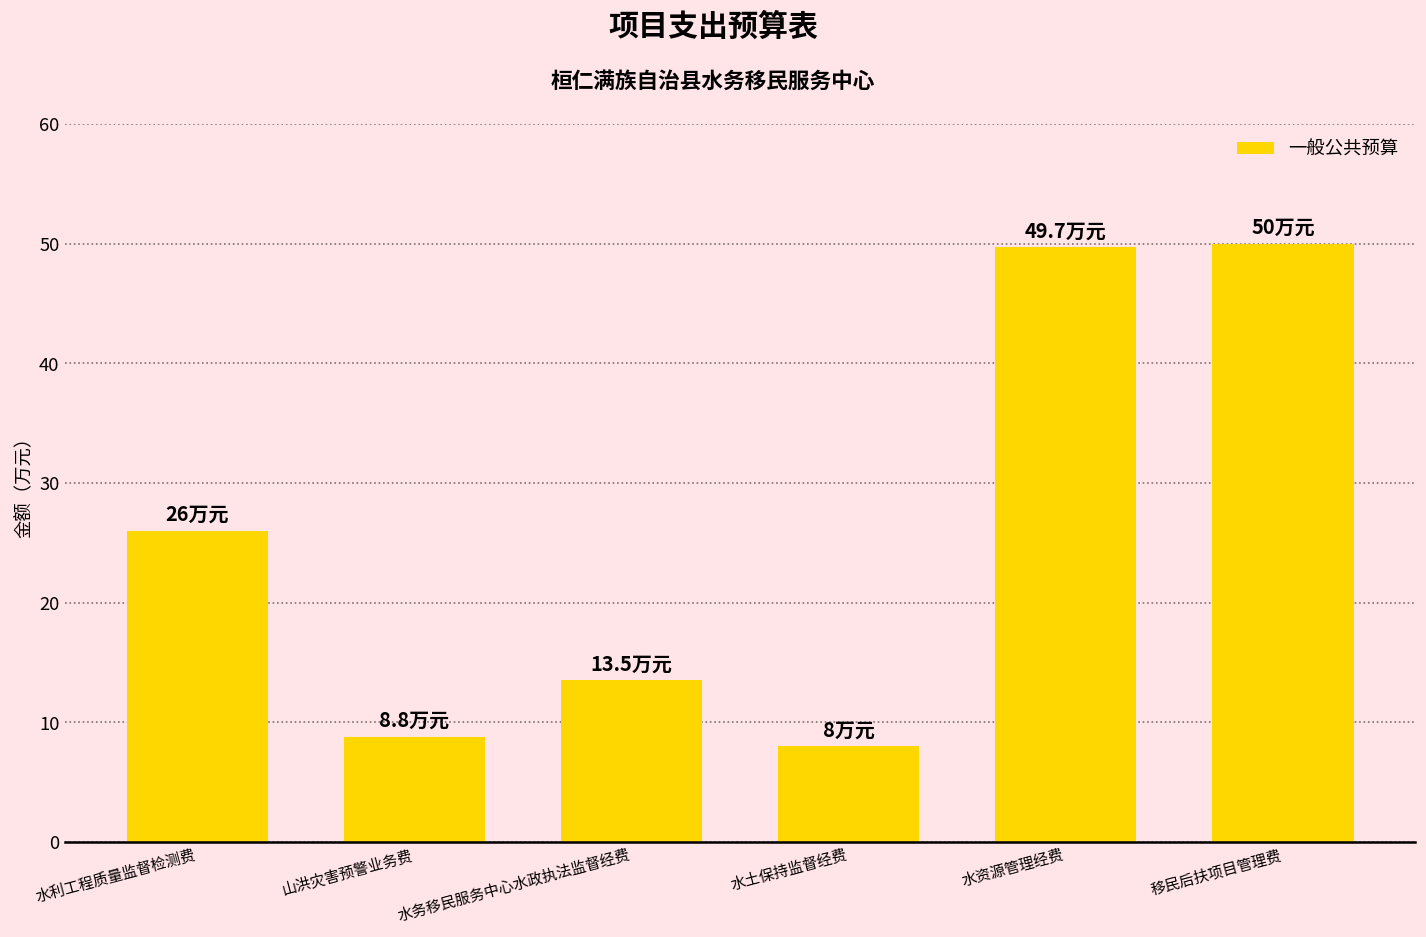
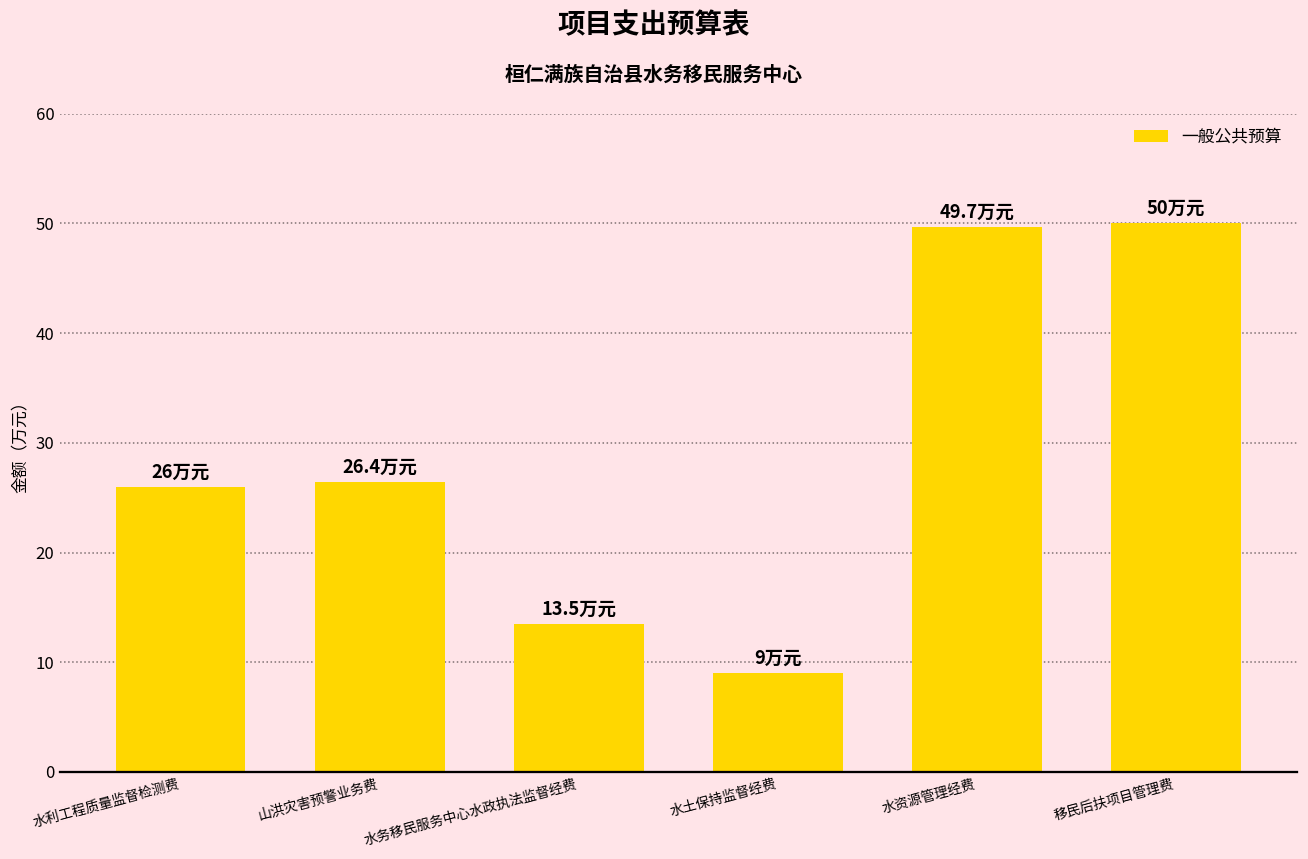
  {
    "水利工程质量监督检测费": 26,
-   "山洪灾害预警业务费": 8.8,
+   "山洪灾害预警业务费": 26.4,
    "水务移民服务中心水政执法监督经费": 13.5,
-   "水土保持监督经费": 8,
+   "水土保持监督经费": 9,
    "水资源管理经费": 49.7,
    "移民后扶项目管理费": 50
  }
